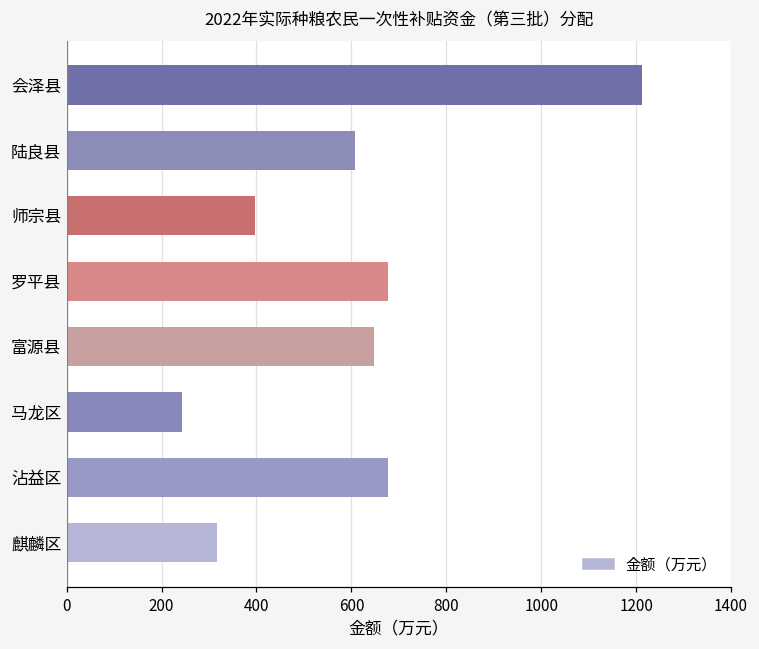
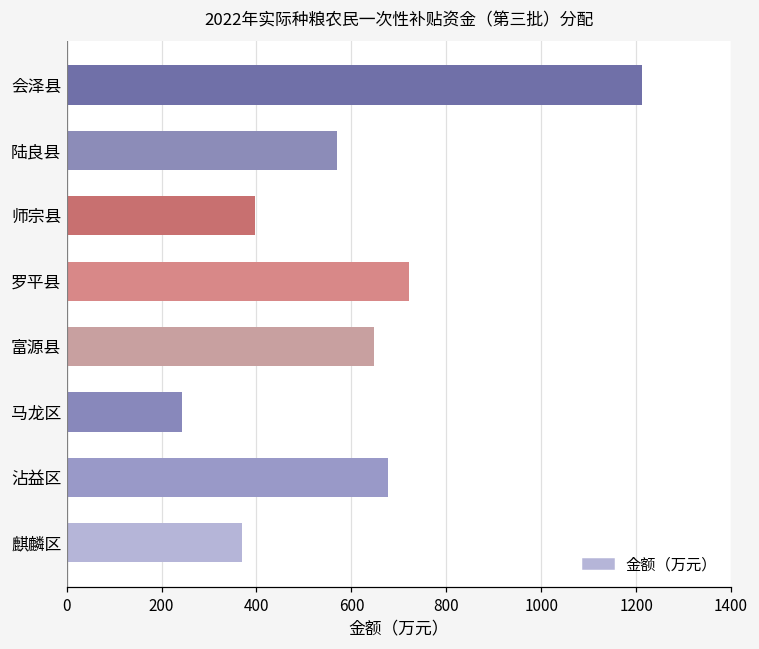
  {
    "会泽县": 1210,
-   "陆良县": 610,
+   "陆良县": 570,
    "师宗县": 400,
-   "罗平县": 680,
+   "罗平县": 720,
    "富源县": 650,
    "马龙区": 240,
    "沾益区": 680,
-   "麒麟区": 320
+   "麒麟区": 370
  }
